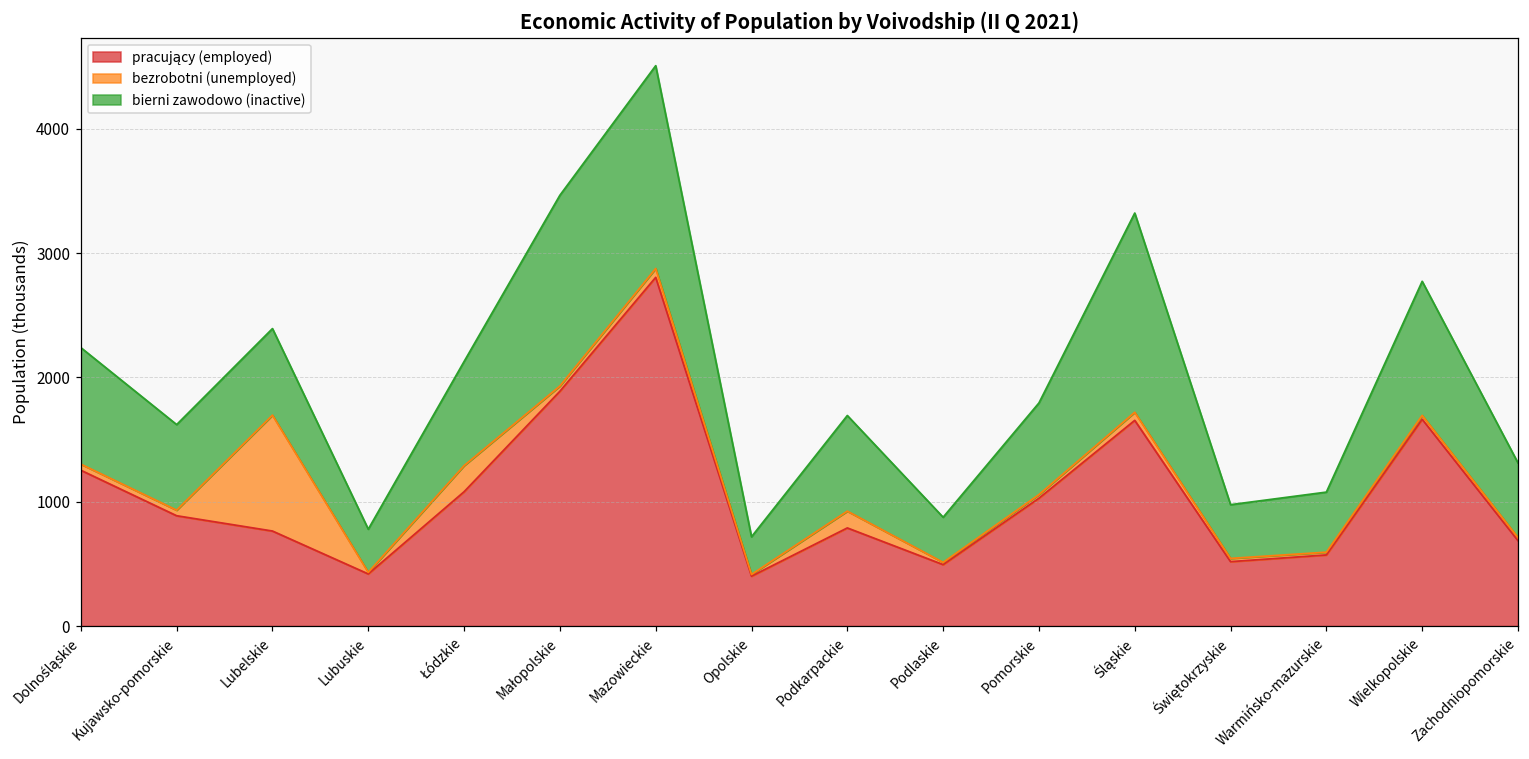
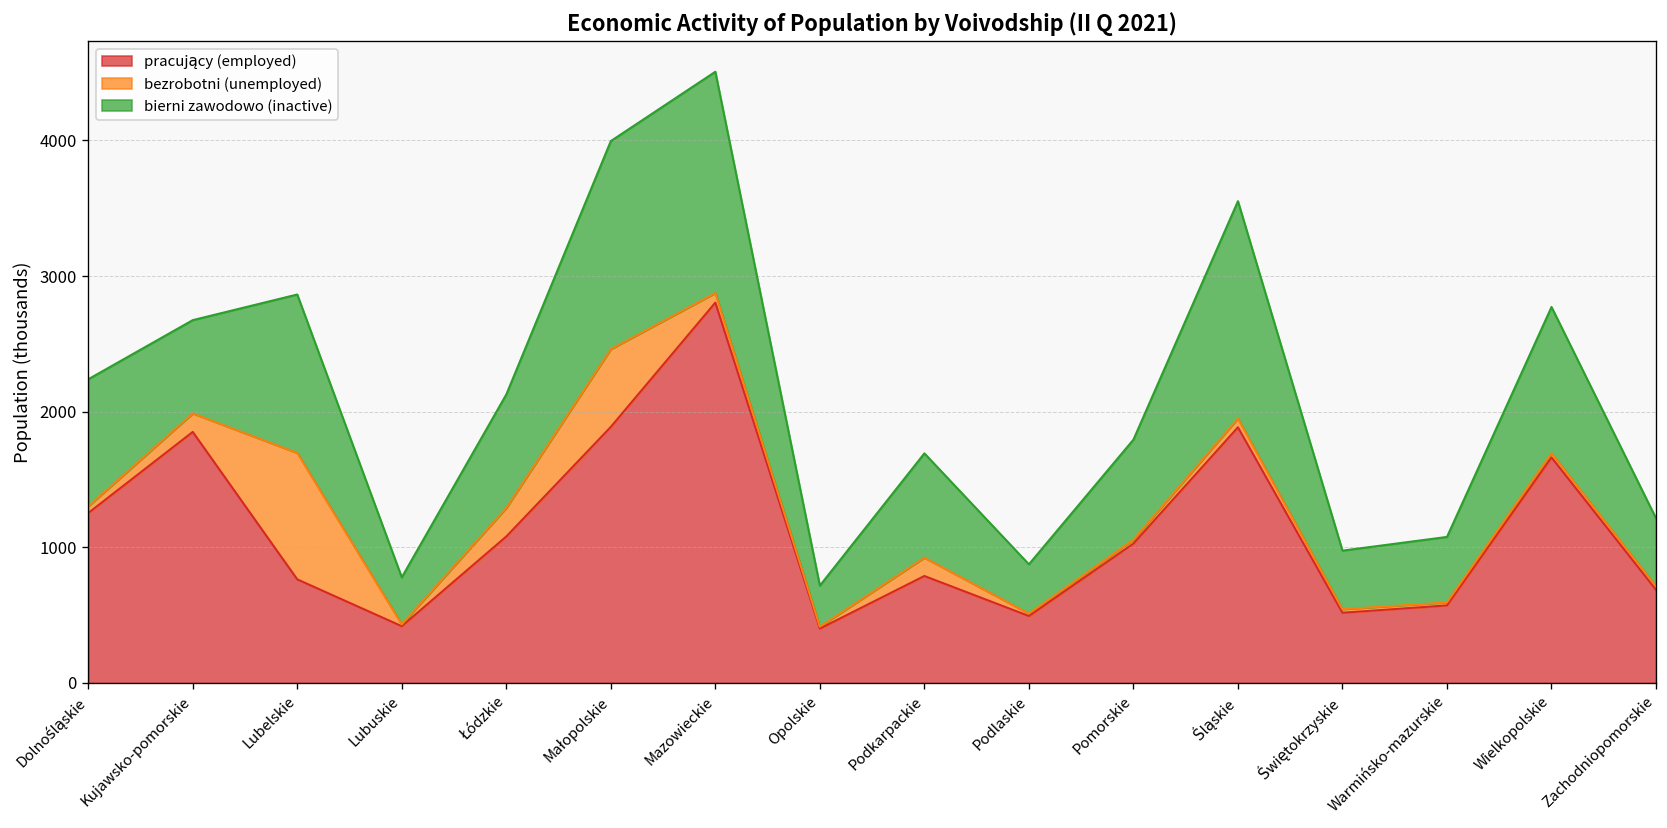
  {
    "pracujący (employed)": {
      "Dolnośląskie": 1250,
-     "Kujawsko-pomorskie": 890,
+     "Kujawsko-pomorskie": 1850,
      "Lubelskie": 760,
      "Łódzkie": 1080,
      "Małopolskie": 1890,
      "Mazowieckie": 2800,
      "Podkarpackie": 790,
      "Pomorskie": 1030,
-     "Śląskie": 1650,
+     "Śląskie": 1890,
      "Świętokrzyskie": 520,
      "Wielkopolskie": 1660,
      "Zachodniopomorskie": 690
    },
    "bezrobotni (unemployed)": {
      "Dolnośląskie": 50,
-     "Kujawsko-pomorskie": 50,
+     "Kujawsko-pomorskie": 140,
      "Lubelskie": 930,
      "Łódzkie": 210,
-     "Małopolskie": 40,
+     "Małopolskie": 570,
      "Mazowieckie": 70,
      "Podkarpackie": 140,
      "Pomorskie": 30,
      "Śląskie": 70,
      "Świętokrzyskie": 30,
      "Wielkopolskie": 30,
      "Zachodniopomorskie": 30
    },
    "bierni zawodowo (inactive)": {
      "Dolnośląskie": 940,
      "Kujawsko-pomorskie": 690,
-     "Lubelskie": 700,
+     "Lubelskie": 1170,
      "Lubuskie": 350,
      "Łódzkie": 840,
      "Małopolskie": 1530,
      "Mazowieckie": 1630,
      "Opolskie": 300,
      "Podkarpackie": 770,
      "Podlaskie": 360,
      "Pomorskie": 740,
      "Śląskie": 1600,
      "Świętokrzyskie": 430,
      "Warmińsko-mazurskie": 480,
      "Wielkopolskie": 1080,
-     "Zachodniopomorskie": 600
+     "Zachodniopomorskie": 500
    }
  }
